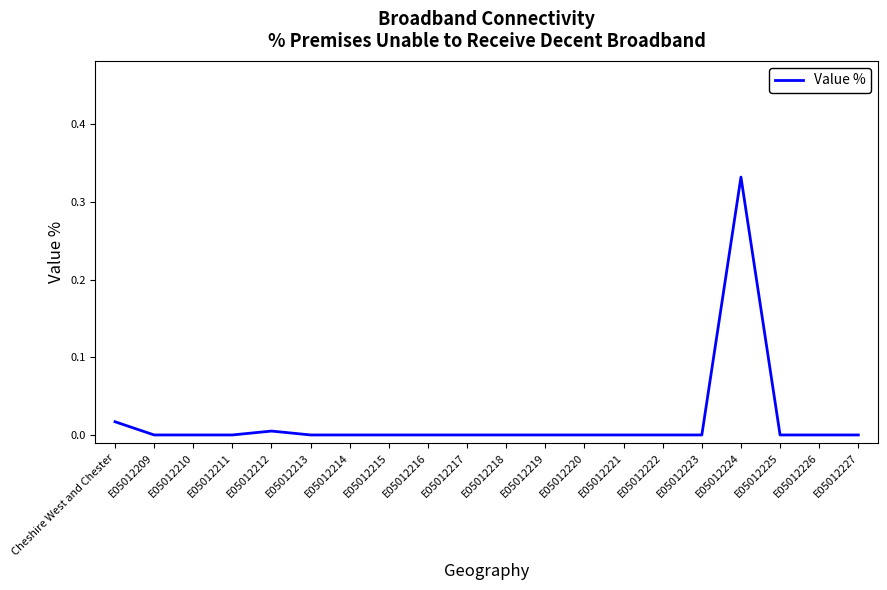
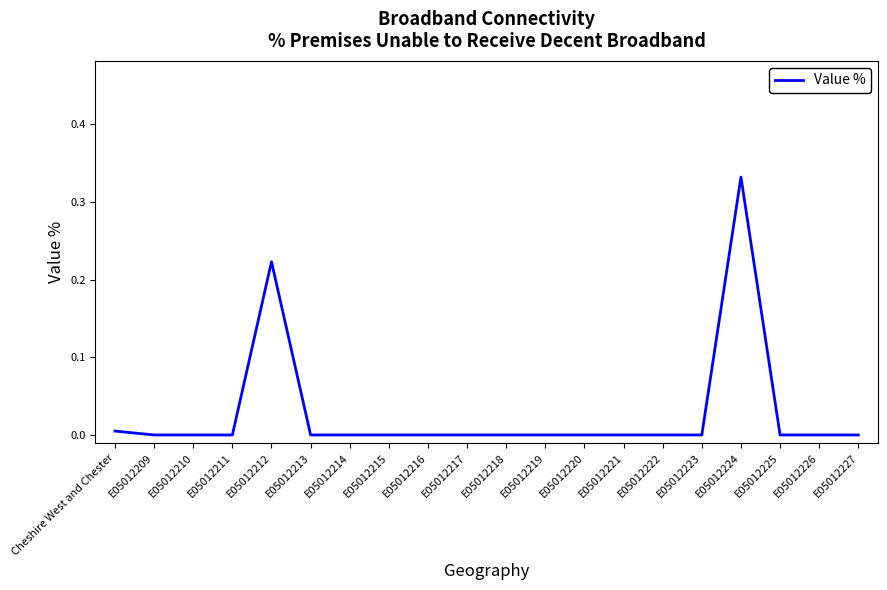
  {
-   "Cheshire West and Chester": 0.02,
+   "Cheshire West and Chester": 0.01,
    "E05012209": 0.00,
    "E05012210": 0.00,
    "E05012211": 0.00,
-   "E05012212": 0.01,
+   "E05012212": 0.22,
    "E05012213": 0.00,
    "E05012214": 0.00,
    "E05012215": 0.00,
    "E05012216": 0.00,
    "E05012217": 0.00,
    "E05012218": 0.00,
    "E05012219": 0.00,
    "E05012220": 0.00,
    "E05012221": 0.00,
    "E05012222": 0.00,
    "E05012223": 0.00,
    "E05012224": 0.33,
    "E05012225": 0.00,
    "E05012226": 0.00,
    "E05012227": 0.00
  }
